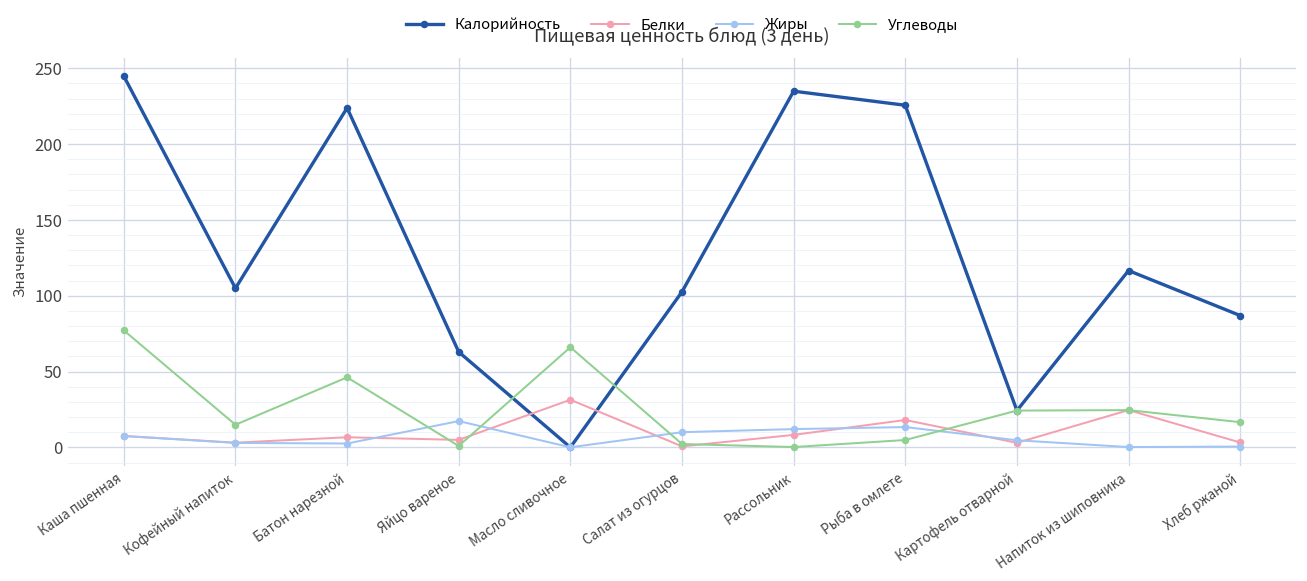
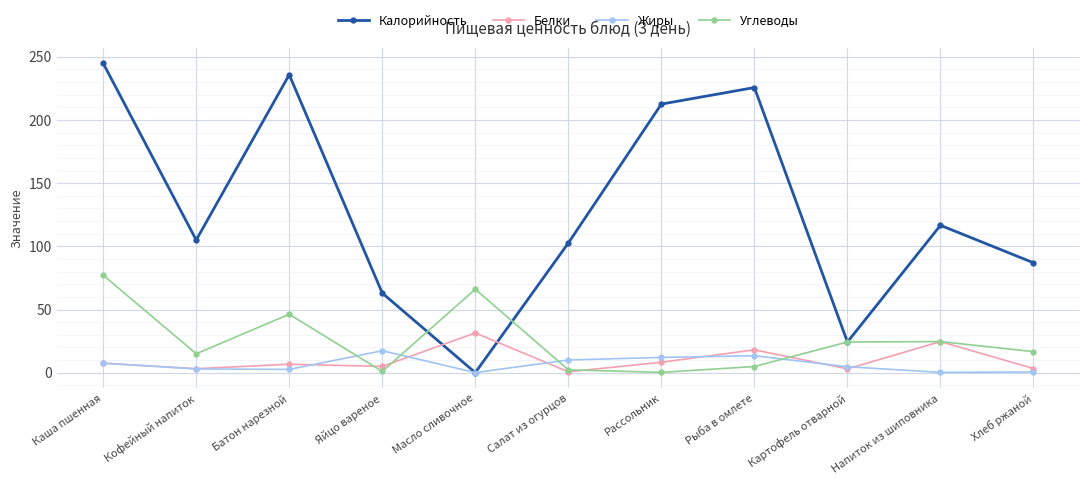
  {
    "Калорийность": {
      "Каша пшенная": 245,
      "Кофейный напиток": 105,
-     "Батон нарезной": 224,
+     "Батон нарезной": 236,
      "Яйцо вареное": 63,
      "Салат из огурцов": 103,
-     "Рассольник": 235,
+     "Рассольник": 213,
      "Рыба в омлете": 226,
      "Напиток из шиповника": 117,
      "Хлеб ржаной": 87
    },
    "Белки": {
      "Батон нарезной": 7,
      "Яйцо вареное": 5,
      "Масло сливочное": 31,
      "Рассольник": 8,
      "Рыба в омлете": 18,
      "Хлеб ржаной": 3
    },
    "Жиры": {
      "Батон нарезной": 3,
      "Яйцо вареное": 17,
      "Салат из огурцов": 10,
      "Рассольник": 12,
      "Рыба в омлете": 13,
      "Напиток из шиповника": 0,
      "Хлеб ржаной": 1
    },
    "Углеводы": {
      "Каша пшенная": 77,
      "Кофейный напиток": 15,
      "Батон нарезной": 46,
      "Яйцо вареное": 1,
      "Масло сливочное": 66,
      "Рассольник": 0,
      "Рыба в омлете": 5,
      "Хлеб ржаной": 17
    }
  }
